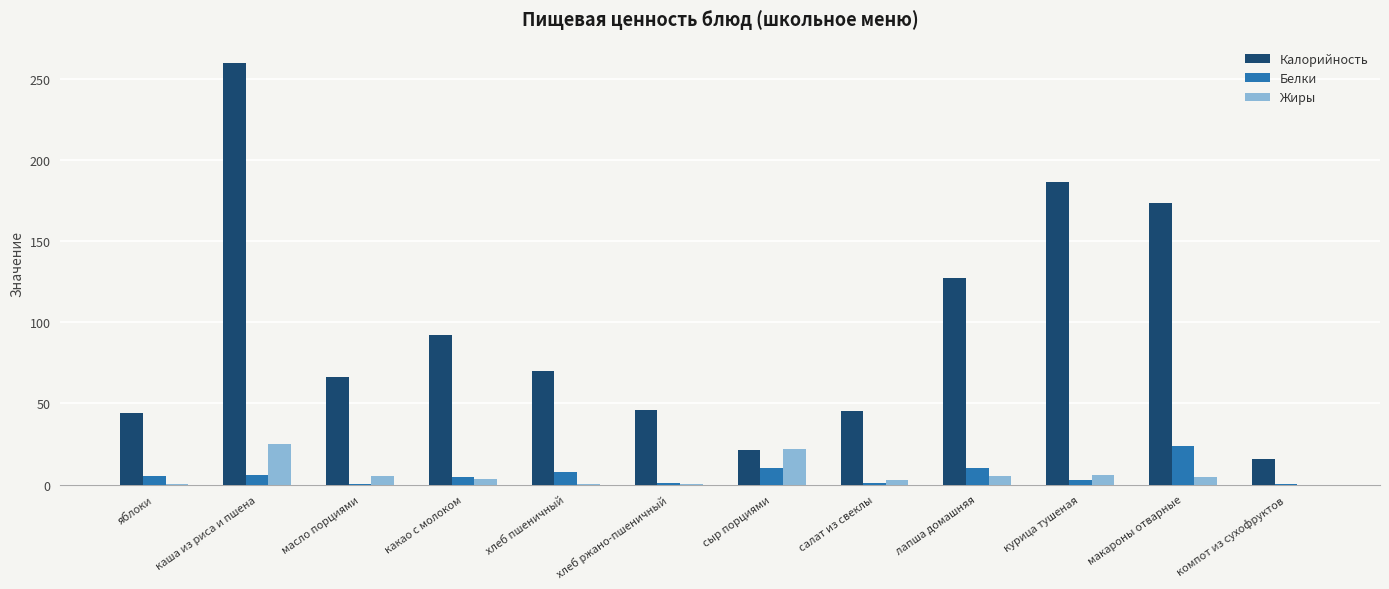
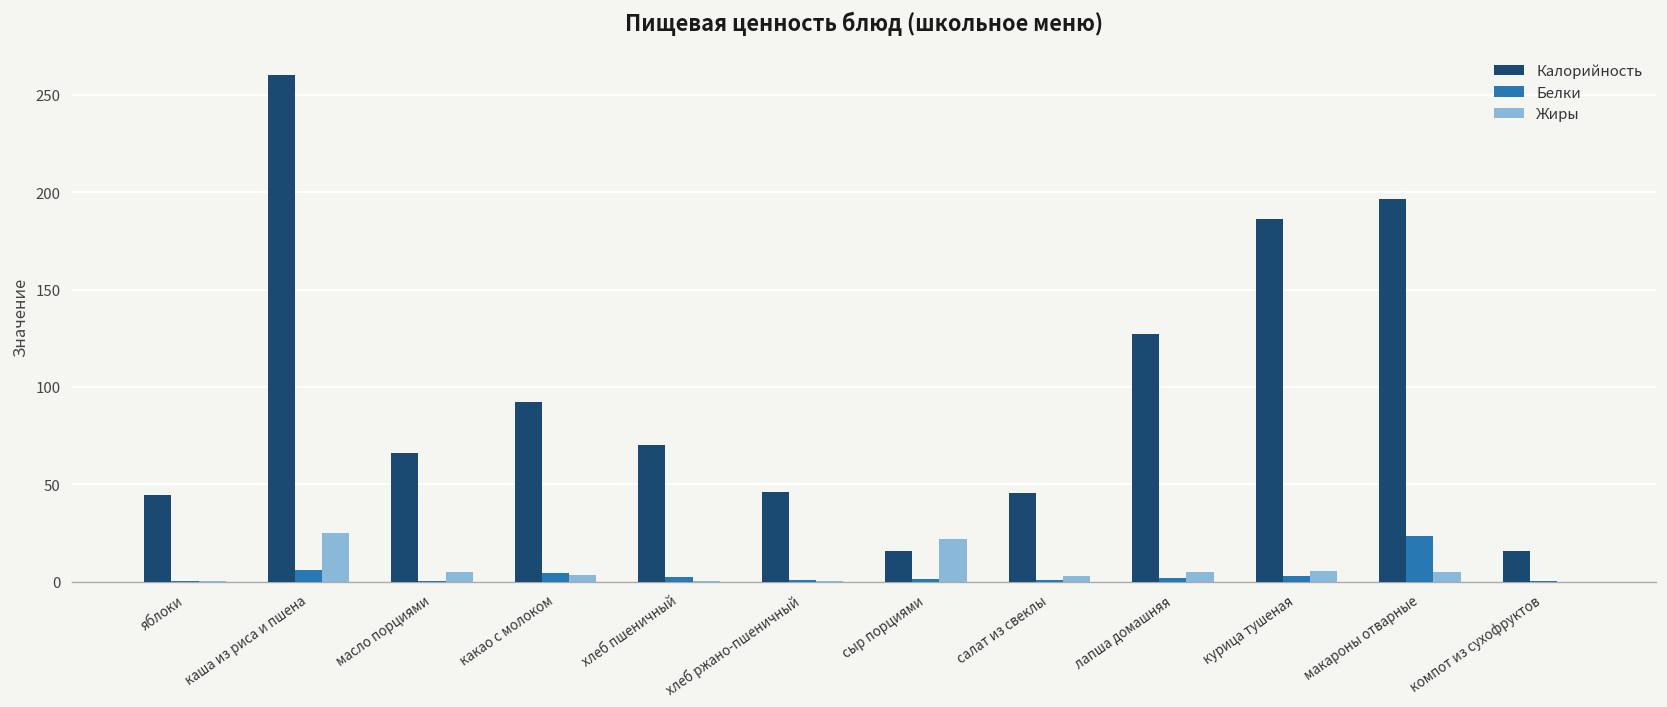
  {
    "Калорийность": {
      "яблоки": 44,
      "каша из риса и пшена": 260,
      "масло порциями": 66,
      "какао с молоком": 92,
      "хлеб пшеничный": 70,
      "хлеб ржано-пшеничный": 46,
-     "сыр порциями": 21,
+     "сыр порциями": 16,
      "салат из свеклы": 46,
      "лапша домашняя": 127,
      "курица тушеная": 186,
-     "макароны отварные": 174,
+     "макароны отварные": 197,
      "компот из сухофруктов": 16
    },
    "Белки": {
-     "яблоки": 5,
+     "яблоки": 0,
      "каша из риса и пшена": 6,
      "какао с молоком": 5,
-     "хлеб пшеничный": 8,
-     "сыр порциями": 10,
-     "лапша домашняя": 10,
+     "хлеб пшеничный": 2,
+     "сыр порциями": 1,
+     "лапша домашняя": 2,
      "курица тушеная": 3,
      "макароны отварные": 24
    },
    "Жиры": {
      "каша из риса и пшена": 25,
      "масло порциями": 5,
      "какао с молоком": 4,
      "сыр порциями": 22,
      "салат из свеклы": 3,
      "лапша домашняя": 5,
      "курица тушеная": 6,
      "макароны отварные": 5,
      "компот из сухофруктов": 0
    }
  }
